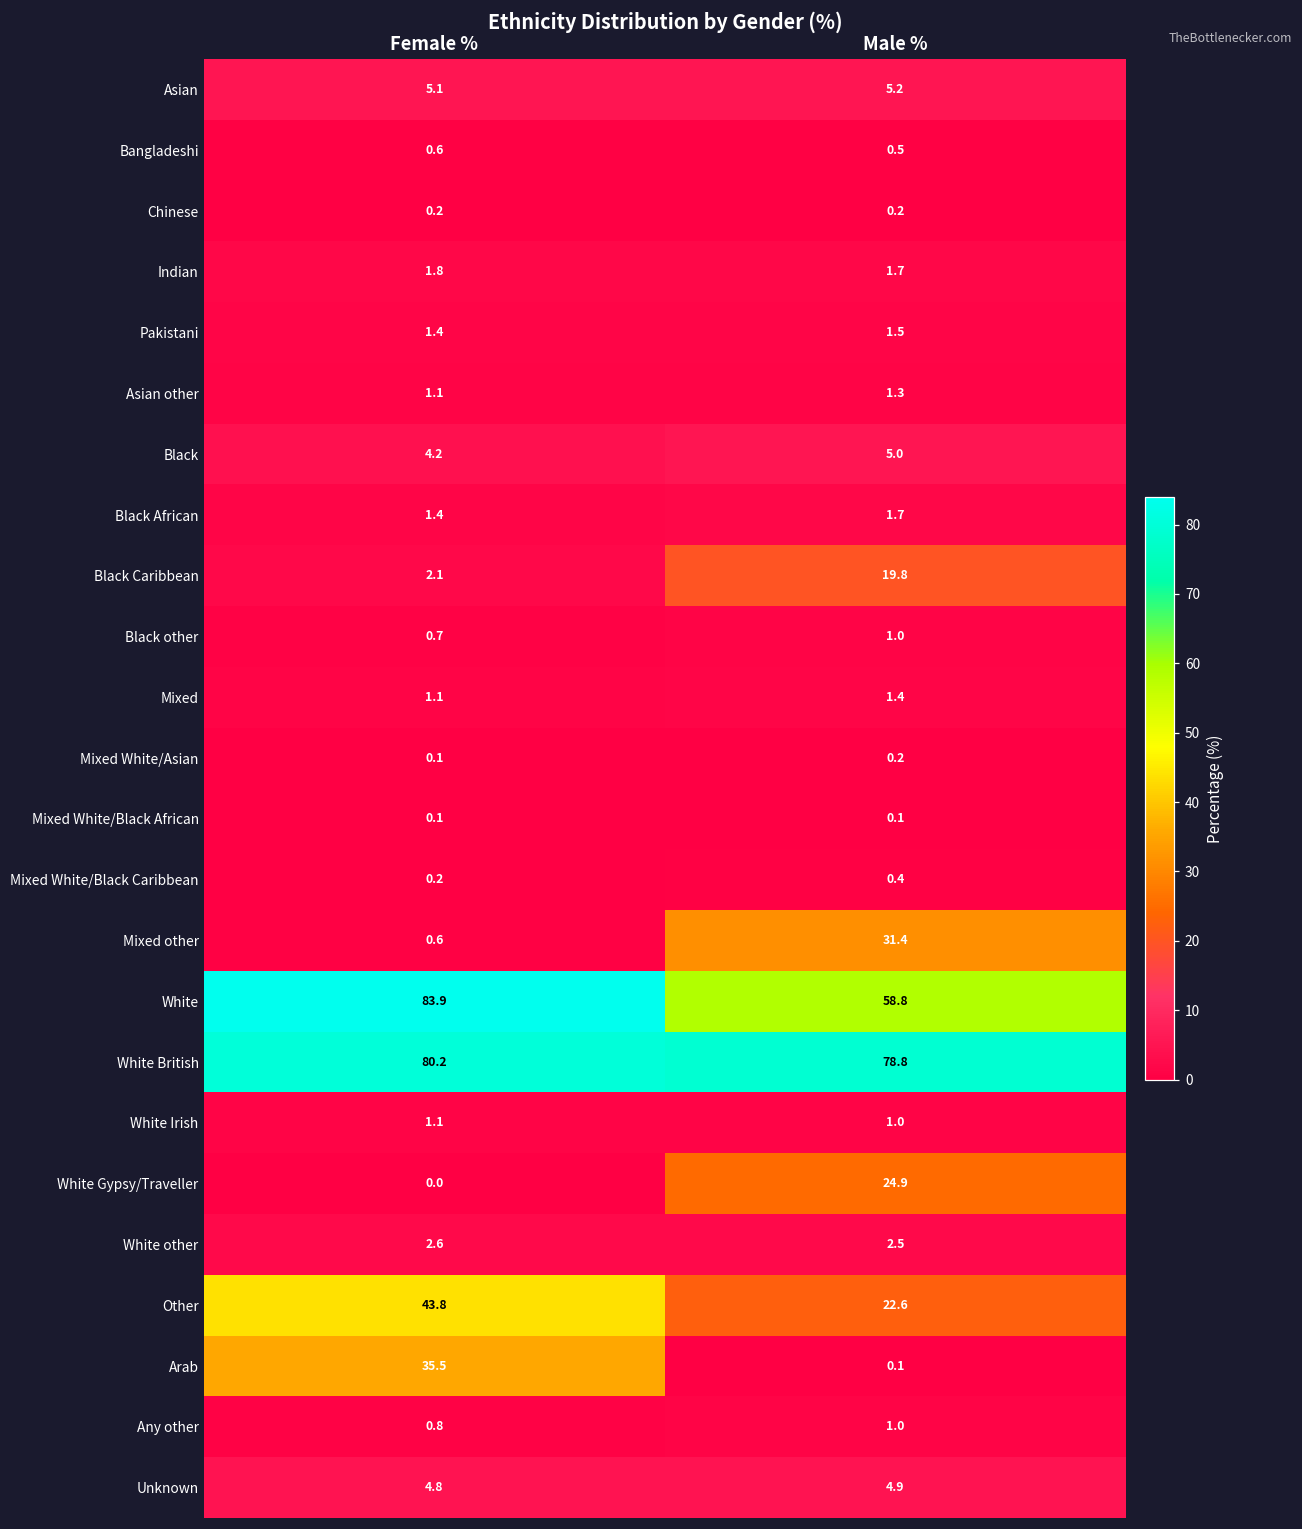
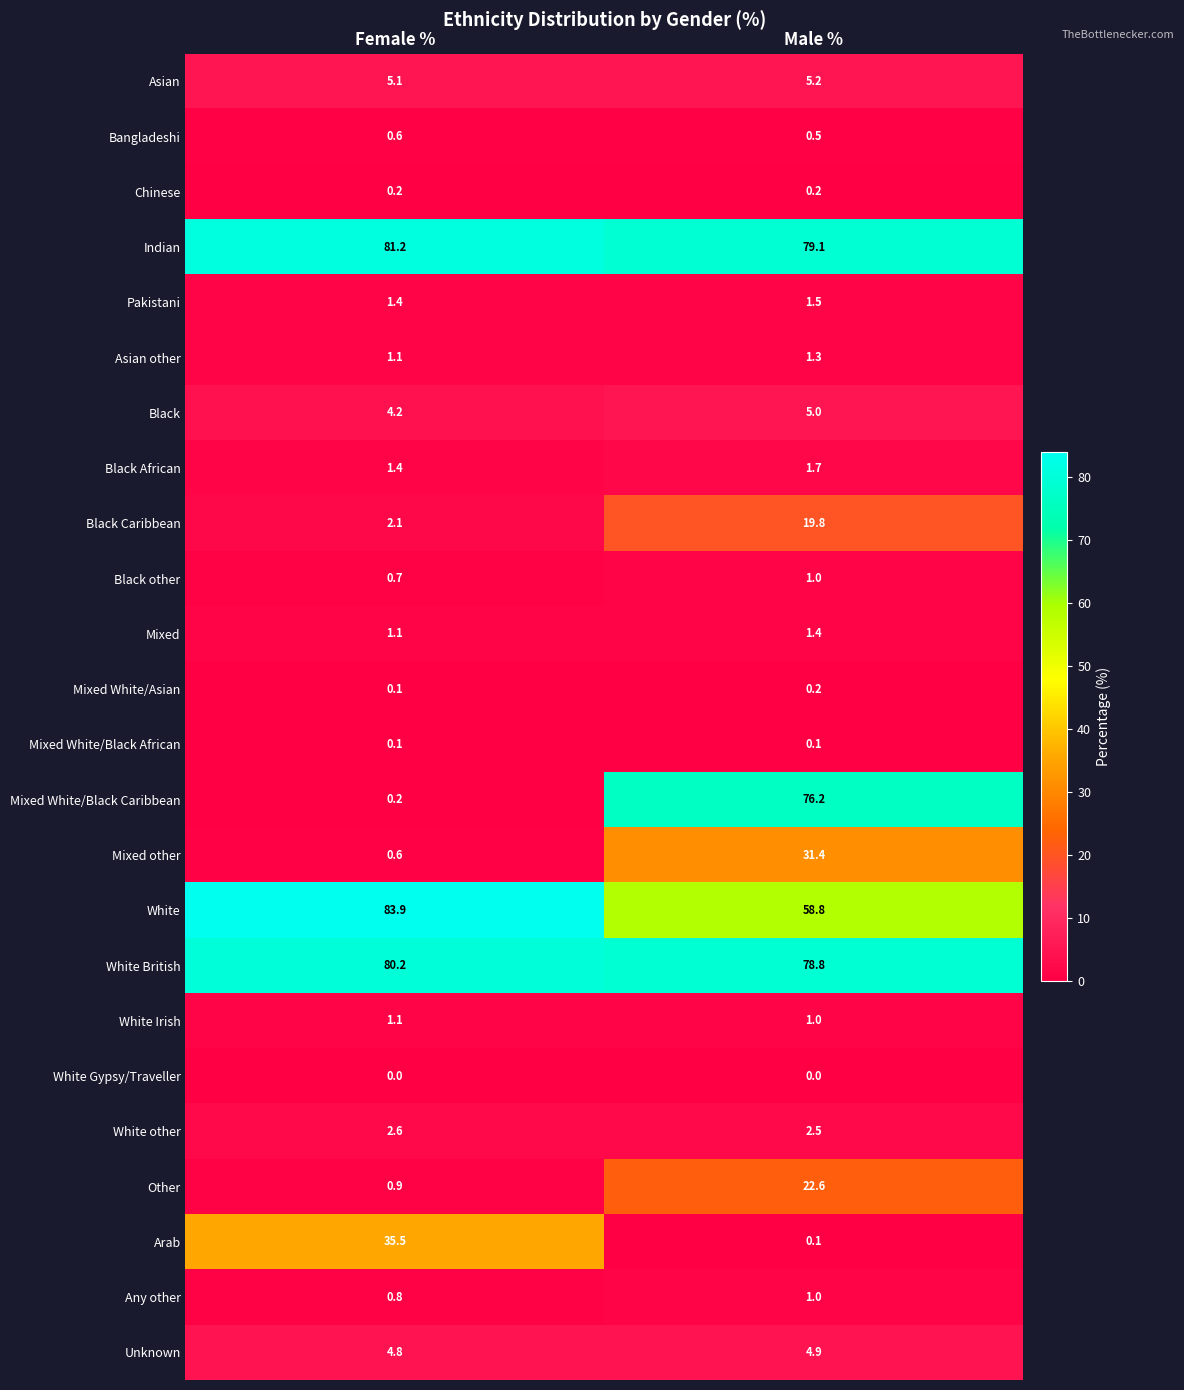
  {
    "Asian": {
      "Female %": 5.1,
      "Male %": 5.2
    },
    "Bangladeshi": {
      "Female %": 0.6,
      "Male %": 0.5
    },
    "Chinese": {
      "Female %": 0.2,
      "Male %": 0.2
    },
    "Indian": {
-     "Female %": 1.8,
-     "Male %": 1.7
+     "Female %": 81.2,
+     "Male %": 79.1
    },
    "Pakistani": {
      "Female %": 1.4,
      "Male %": 1.5
    },
    "Asian other": {
      "Female %": 1.1,
      "Male %": 1.3
    },
    "Black": {
      "Female %": 4.2,
      "Male %": 5.0
    },
    "Black African": {
      "Female %": 1.4,
      "Male %": 1.7
    },
    "Black Caribbean": {
      "Female %": 2.1,
      "Male %": 19.8
    },
    "Black other": {
      "Female %": 0.7,
      "Male %": 1.0
    },
    "Mixed": {
      "Female %": 1.1,
      "Male %": 1.4
    },
    "Mixed White/Asian": {
      "Female %": 0.1,
      "Male %": 0.2
    },
    "Mixed White/Black African": {
      "Female %": 0.1,
      "Male %": 0.1
    },
    "Mixed White/Black Caribbean": {
      "Female %": 0.2,
-     "Male %": 0.4
+     "Male %": 76.2
    },
    "Mixed other": {
      "Female %": 0.6,
      "Male %": 31.4
    },
    "White": {
      "Female %": 83.9,
      "Male %": 58.8
    },
    "White British": {
      "Female %": 80.2,
      "Male %": 78.8
    },
    "White Irish": {
      "Female %": 1.1,
      "Male %": 1.0
    },
    "White Gypsy/Traveller": {
      "Female %": 0.0,
-     "Male %": 24.9
+     "Male %": 0.0
    },
    "White other": {
      "Female %": 2.6,
      "Male %": 2.5
    },
    "Other": {
-     "Female %": 43.8,
+     "Female %": 0.9,
      "Male %": 22.6
    },
    "Arab": {
      "Female %": 35.5,
      "Male %": 0.1
    },
    "Any other": {
      "Female %": 0.8,
      "Male %": 1.0
    },
    "Unknown": {
      "Female %": 4.8,
      "Male %": 4.9
    }
  }
